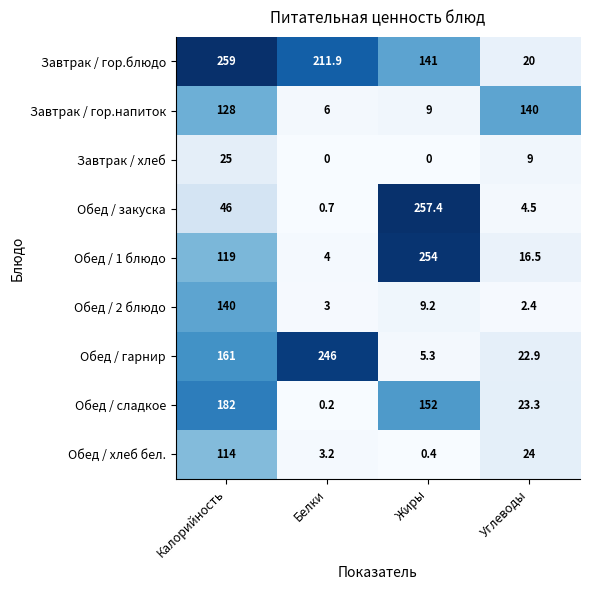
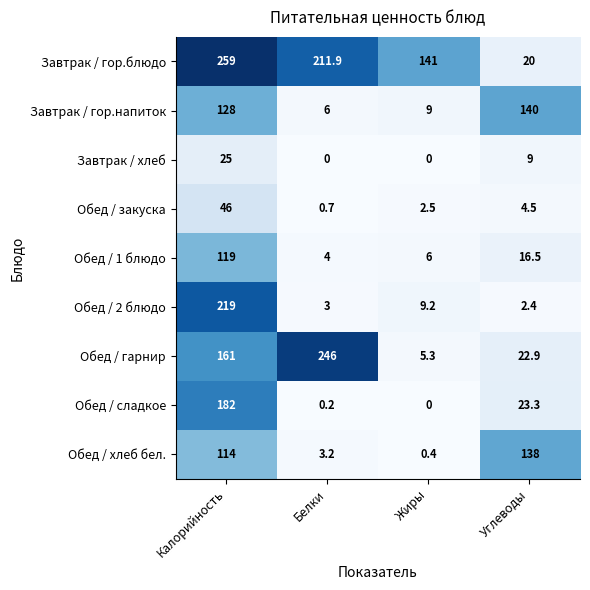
  {
    "Завтрак / гор.блюдо": {
      "Калорийность": 259,
      "Белки": 211.9,
      "Жиры": 141,
      "Углеводы": 20
    },
    "Завтрак / гор.напиток": {
      "Калорийность": 128,
      "Белки": 6,
      "Жиры": 9,
      "Углеводы": 140
    },
    "Завтрак / хлеб": {
      "Калорийность": 25,
      "Белки": 0,
      "Жиры": 0,
      "Углеводы": 9
    },
    "Обед / закуска": {
      "Калорийность": 46,
      "Белки": 0.7,
-     "Жиры": 257.4,
+     "Жиры": 2.5,
      "Углеводы": 4.5
    },
    "Обед / 1 блюдо": {
      "Калорийность": 119,
      "Белки": 4,
-     "Жиры": 254,
+     "Жиры": 6,
      "Углеводы": 16.5
    },
    "Обед / 2 блюдо": {
-     "Калорийность": 140,
+     "Калорийность": 219,
      "Белки": 3,
      "Жиры": 9.2,
      "Углеводы": 2.4
    },
    "Обед / гарнир": {
      "Калорийность": 161,
      "Белки": 246,
      "Жиры": 5.3,
      "Углеводы": 22.9
    },
    "Обед / сладкое": {
      "Калорийность": 182,
      "Белки": 0.2,
-     "Жиры": 152,
+     "Жиры": 0,
      "Углеводы": 23.3
    },
    "Обед / хлеб бел.": {
      "Калорийность": 114,
      "Белки": 3.2,
      "Жиры": 0.4,
-     "Углеводы": 24
+     "Углеводы": 138
    }
  }
